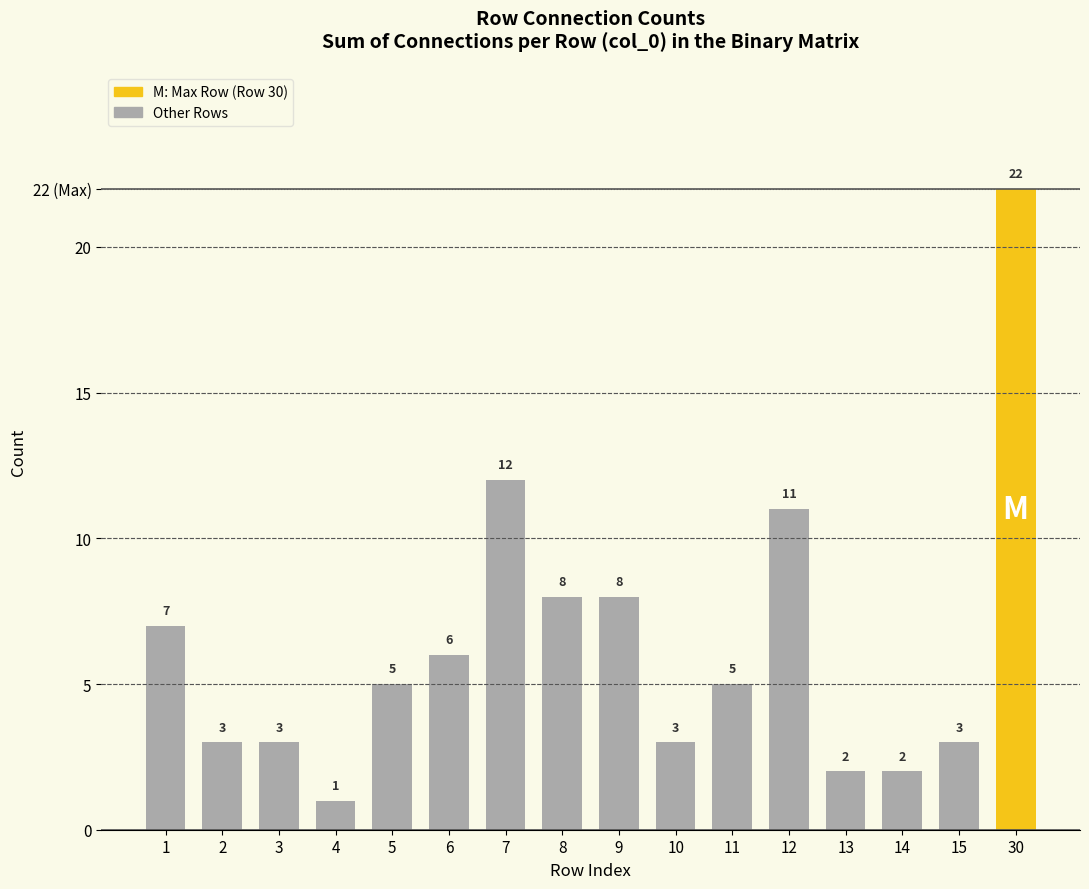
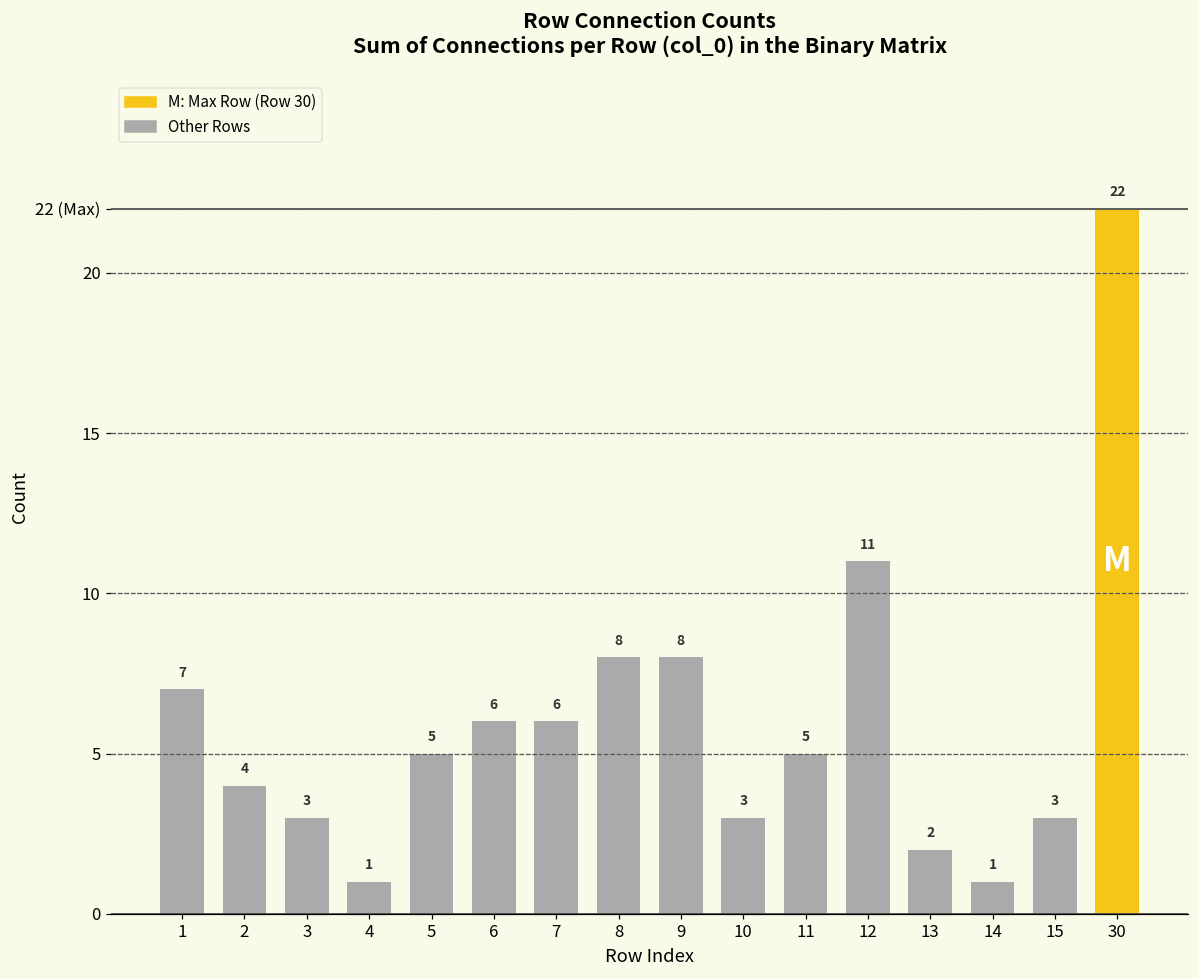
  {
    "1": 7,
-   "2": 3,
+   "2": 4,
    "3": 3,
    "4": 1,
    "5": 5,
    "6": 6,
-   "7": 12,
+   "7": 6,
    "8": 8,
    "9": 8,
    "10": 3,
    "11": 5,
    "12": 11,
    "13": 2,
-   "14": 2,
+   "14": 1,
    "15": 3,
    "30": 22
  }
